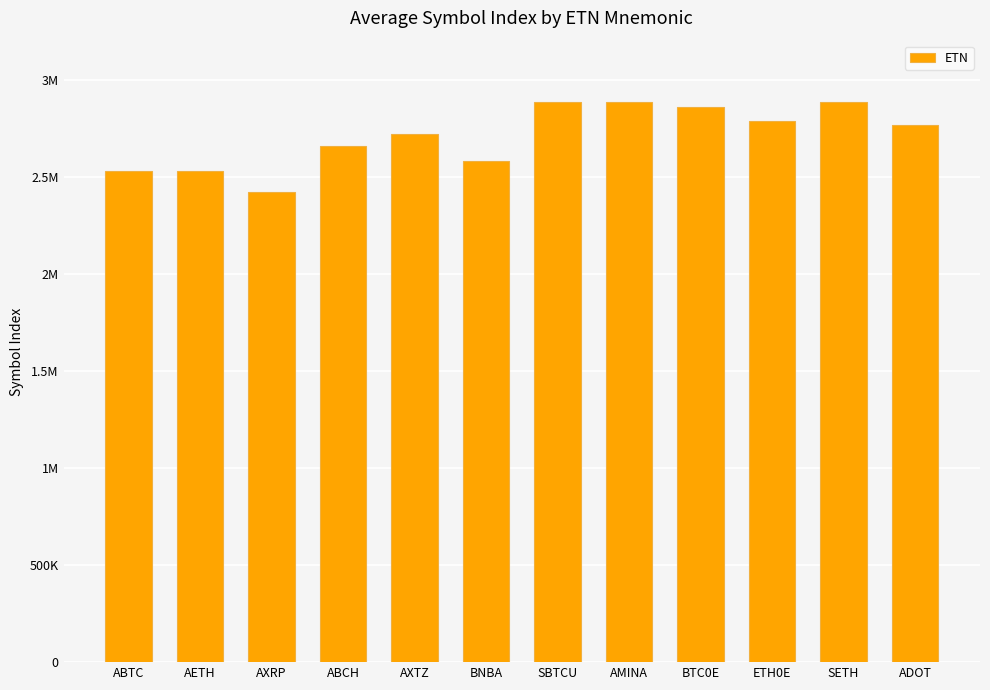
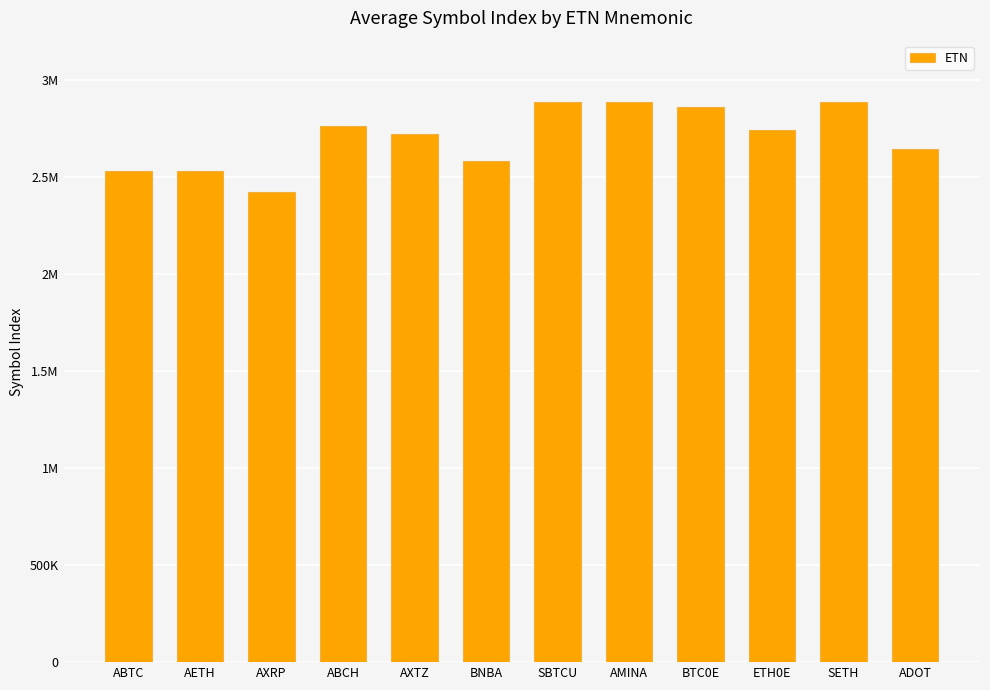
  {
    "ABTC": 2530000,
    "AETH": 2530000,
    "AXRP": 2420000,
-   "ABCH": 2660000,
+   "ABCH": 2760000,
    "AXTZ": 2720000,
    "BNBA": 2580000,
    "SBTCU": 2890000,
    "AMINA": 2890000,
    "BTC0E": 2860000,
-   "ETH0E": 2780000,
+   "ETH0E": 2740000,
    "SETH": 2890000,
-   "ADOT": 2760000
+   "ADOT": 2640000
  }
